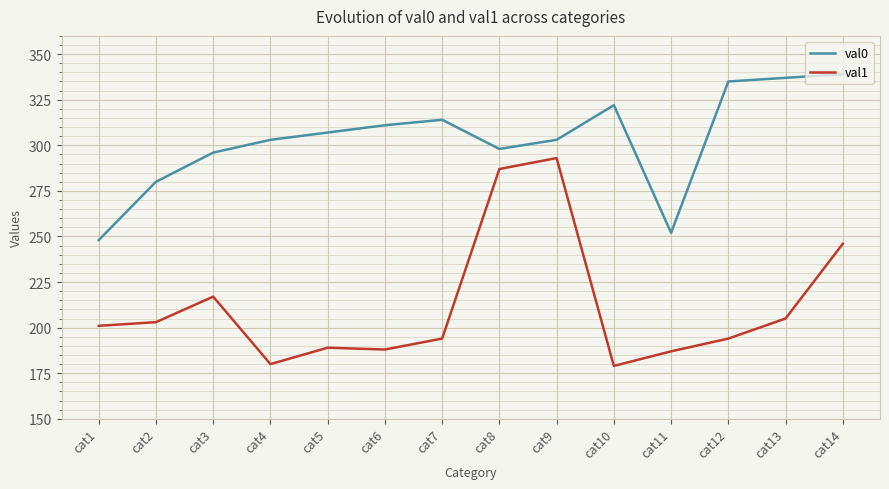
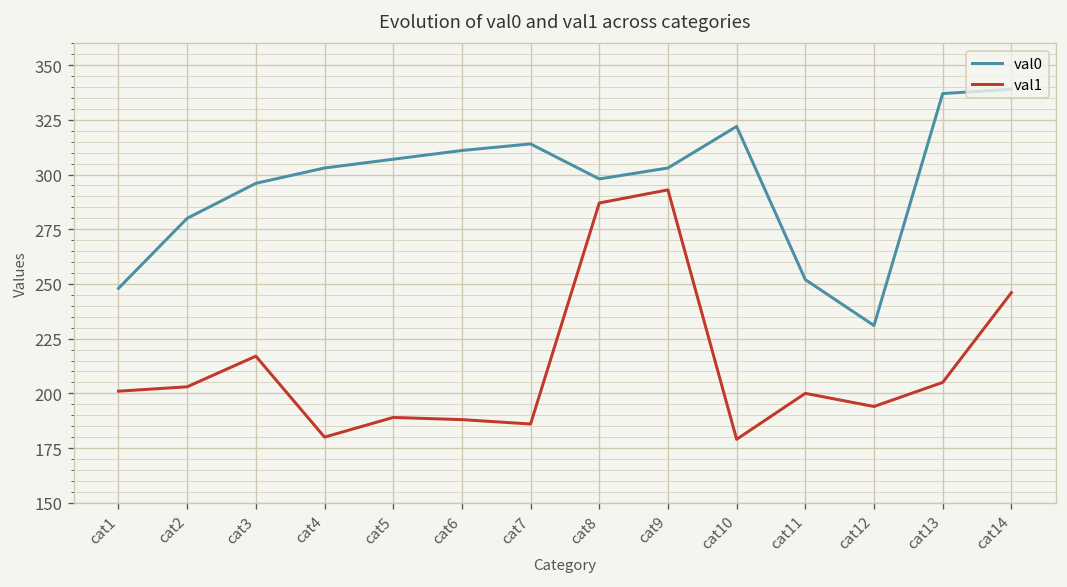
  {
    "val0": {
      "cat1": 248,
      "cat2": 280,
      "cat3": 296,
      "cat4": 303,
      "cat5": 307,
      "cat6": 311,
      "cat7": 314,
      "cat8": 298,
      "cat9": 303,
      "cat10": 322,
      "cat11": 252,
-     "cat12": 335,
+     "cat12": 231,
      "cat13": 337
    },
    "val1": {
      "cat1": 201,
      "cat2": 203,
      "cat3": 217,
      "cat4": 180,
      "cat5": 189,
      "cat6": 188,
-     "cat7": 194,
+     "cat7": 186,
      "cat8": 287,
      "cat9": 293,
      "cat10": 179,
-     "cat11": 187,
+     "cat11": 200,
      "cat12": 194,
      "cat13": 205,
      "cat14": 246
    }
  }
